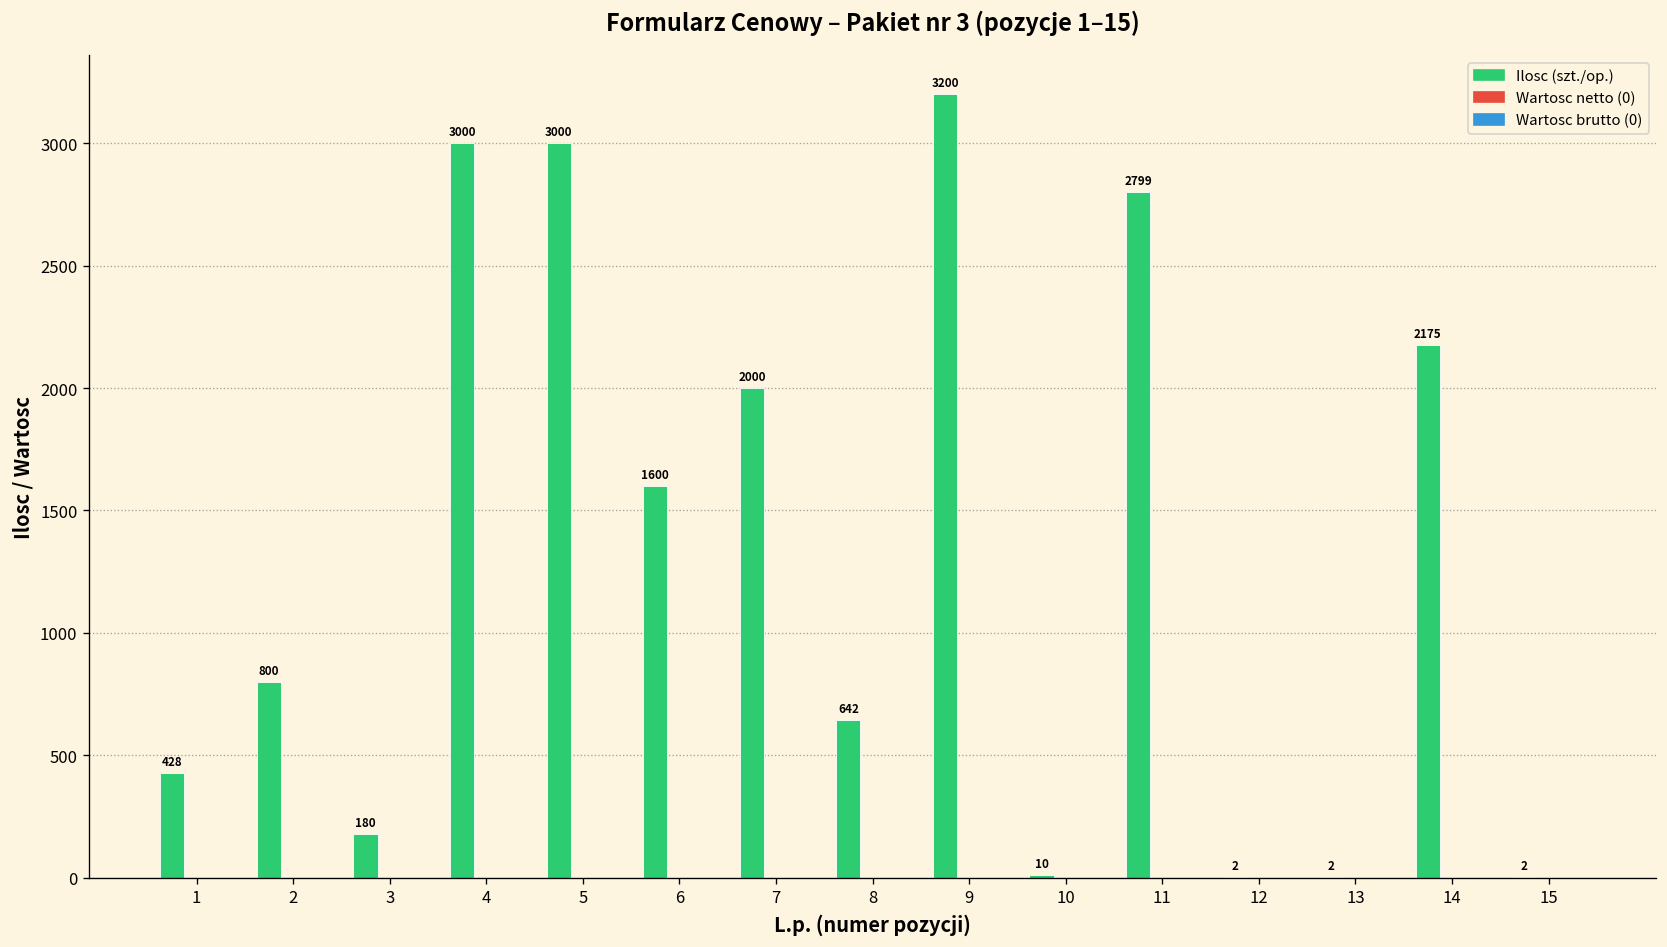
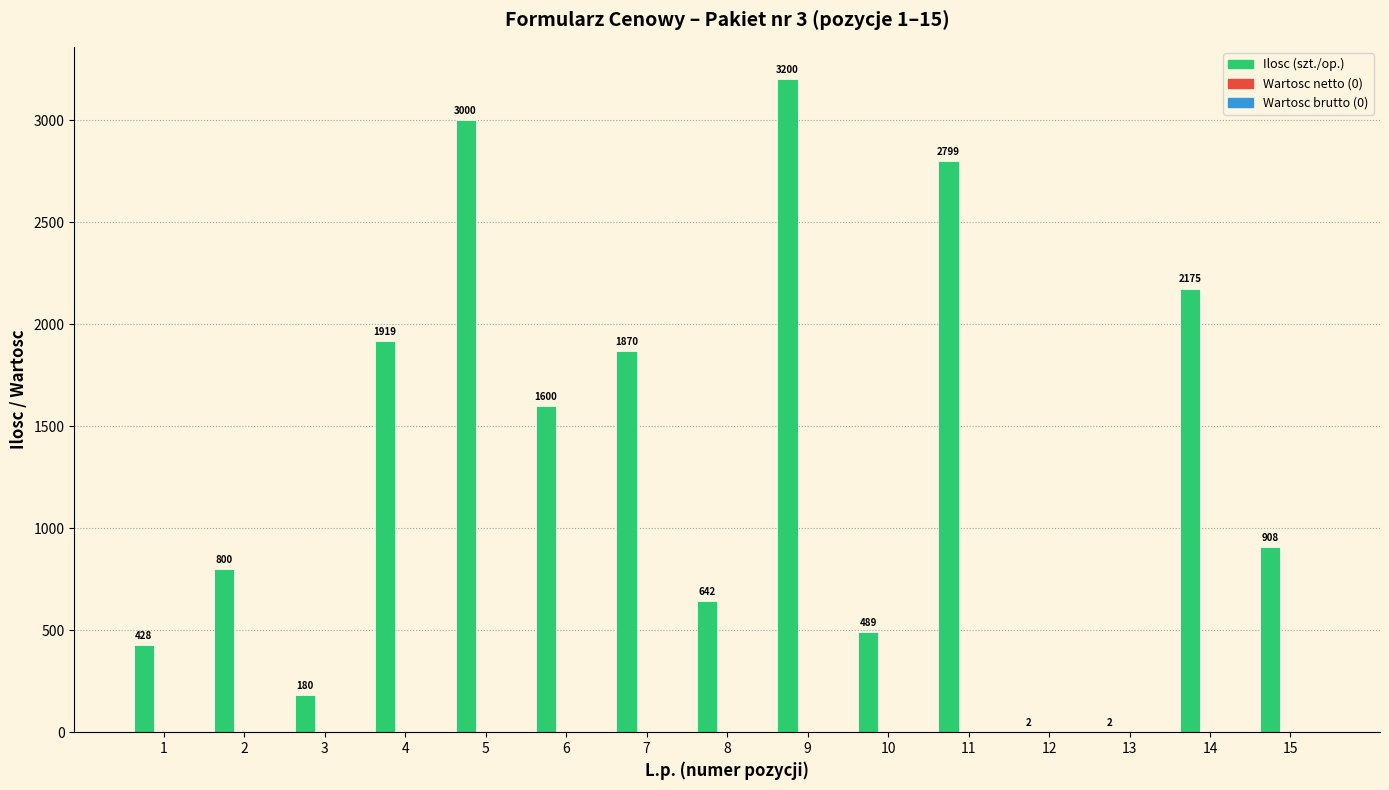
  {
    "Ilosc (szt./op.)": {
      "1": 428,
      "2": 800,
      "3": 180,
-     "4": 3000,
+     "4": 1919,
      "5": 3000,
      "6": 1600,
-     "7": 2000,
+     "7": 1870,
      "8": 642,
      "9": 3200,
-     "10": 10,
+     "10": 489,
      "11": 2799,
      "12": 2,
      "13": 2,
      "14": 2175,
-     "15": 2
+     "15": 908
    },
    "Wartosc netto (0)": {
      "1": 0,
      "2": 0,
      "3": 0,
      "4": 0,
      "5": 0,
      "6": 0,
      "7": 0,
      "8": 0,
      "9": 0,
      "10": 0,
      "11": 0,
      "12": 0,
      "13": 0,
      "14": 0,
      "15": 0
    },
    "Wartosc brutto (0)": {
      "1": 0,
      "2": 0,
      "3": 0,
      "4": 0,
      "5": 0,
      "6": 0,
      "7": 0,
      "8": 0,
      "9": 0,
      "10": 0,
      "11": 0,
      "12": 0,
      "13": 0,
      "14": 0,
      "15": 0
    }
  }
